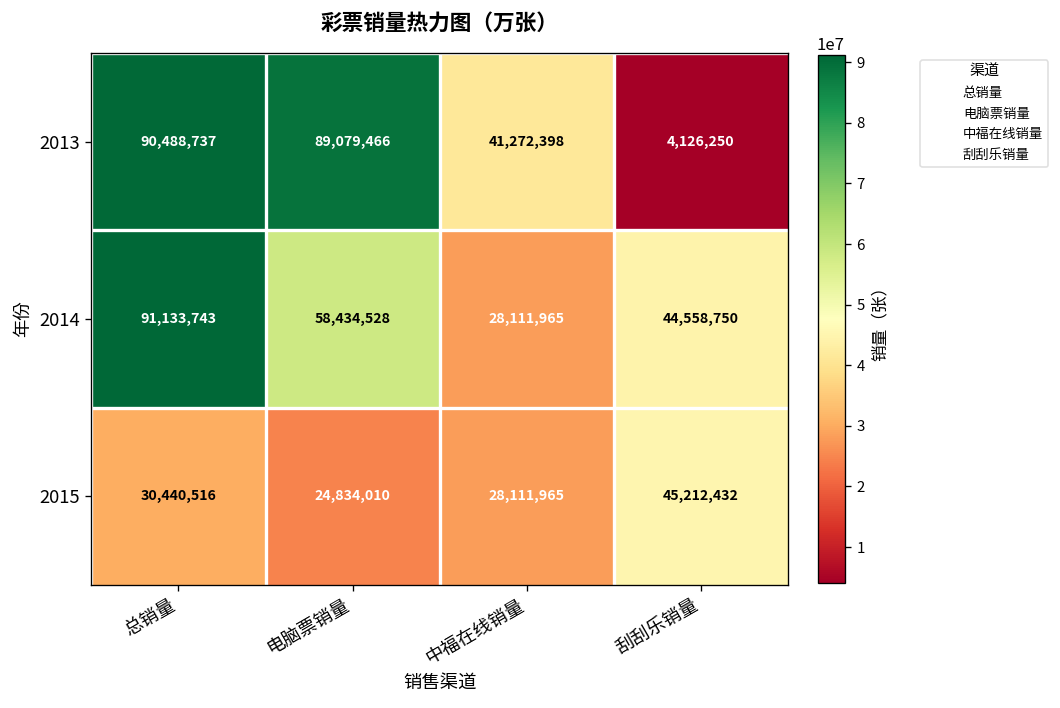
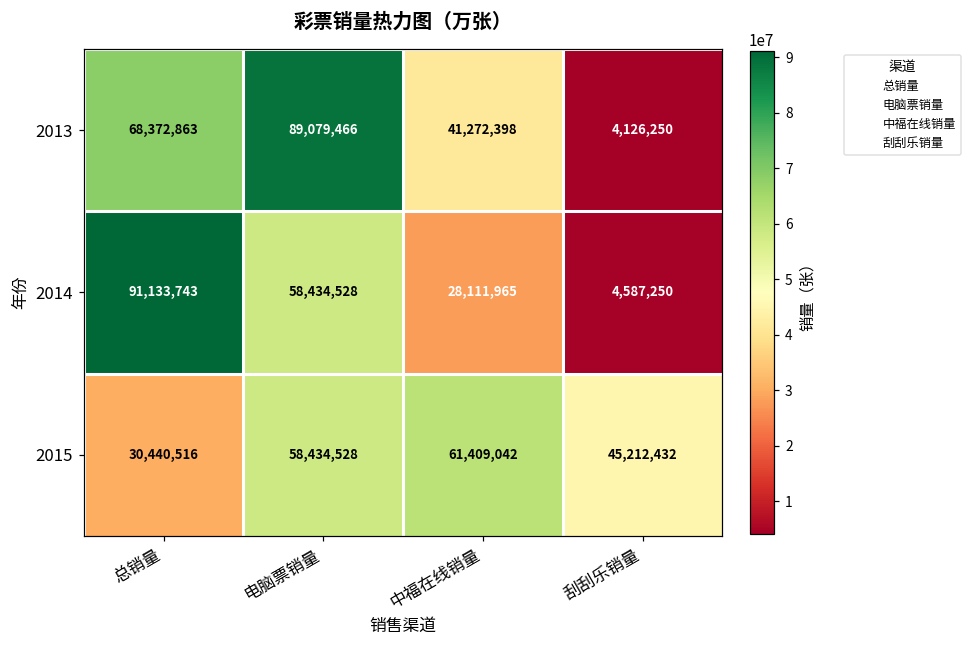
  {
    "2013": {
-     "总销量": "90,488,737",
+     "总销量": "68,372,863",
      "电脑票销量": "89,079,466",
      "中福在线销量": "41,272,398",
      "刮刮乐销量": "4,126,250"
    },
    "2014": {
      "总销量": "91,133,743",
      "电脑票销量": "58,434,528",
      "中福在线销量": "28,111,965",
-     "刮刮乐销量": "44,558,750"
+     "刮刮乐销量": "4,587,250"
    },
    "2015": {
      "总销量": "30,440,516",
-     "电脑票销量": "24,834,010",
-     "中福在线销量": "28,111,965",
+     "电脑票销量": "58,434,528",
+     "中福在线销量": "61,409,042",
      "刮刮乐销量": "45,212,432"
    }
  }
